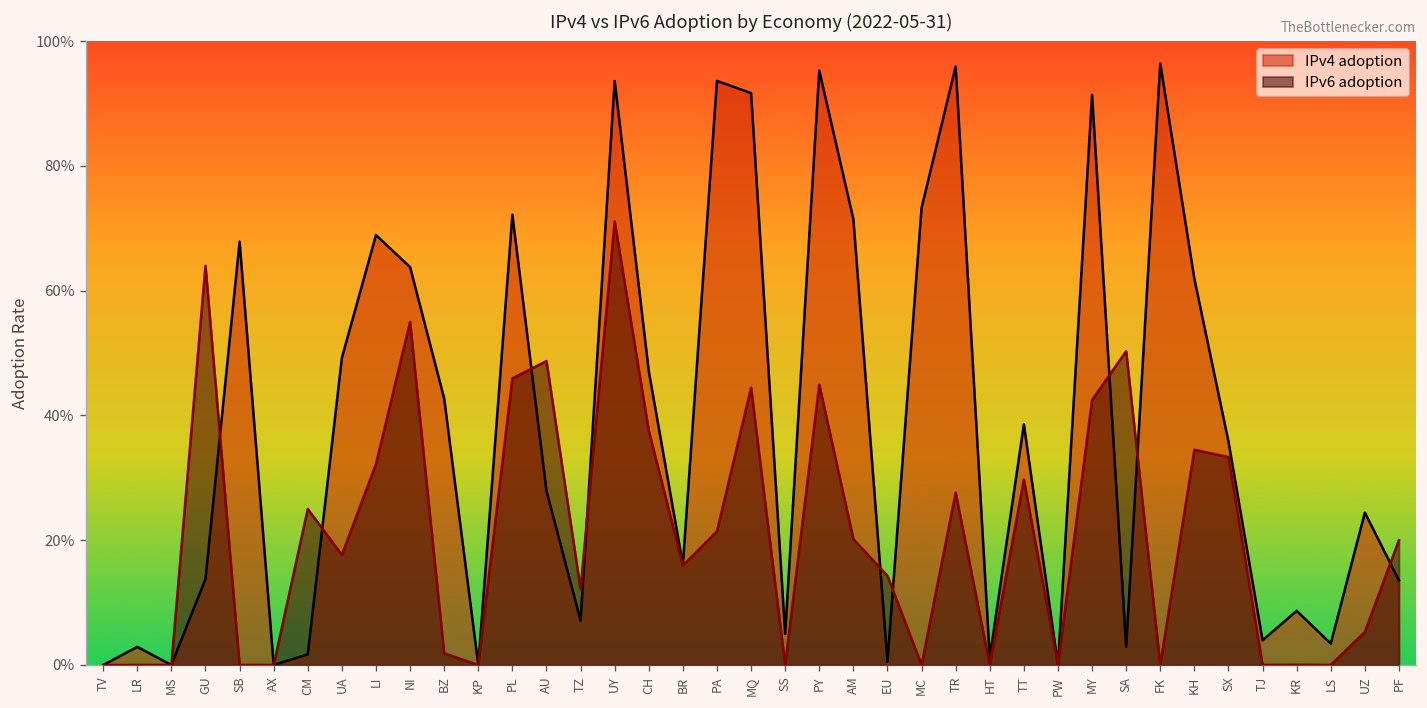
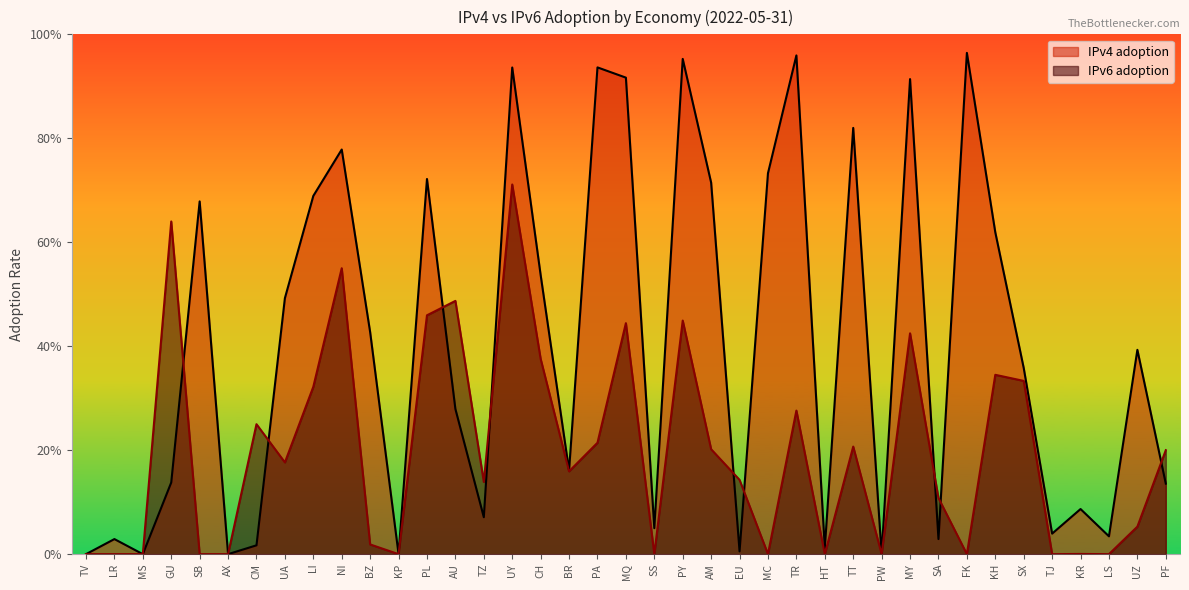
  {
    "IPv4 adoption": {
      "LR": "3%",
      "GU": "14%",
      "SB": "68%",
      "CM": "2%",
      "UA": "49%",
      "LI": "69%",
-     "NI": "64%",
+     "NI": "78%",
      "BZ": "43%",
      "PL": "72%",
      "AU": "28%",
      "TZ": "7%",
      "UY": "94%",
-     "CH": "47%",
+     "CH": "54%",
      "PA": "94%",
      "MQ": "92%",
      "SS": "5%",
      "PY": "95%",
      "AM": "71%",
      "EU": "1%",
      "MC": "73%",
      "TR": "96%",
      "HT": "1%",
-     "TT": "39%",
+     "TT": "82%",
      "MY": "91%",
      "SA": "3%",
      "FK": "96%",
      "KH": "62%",
      "SX": "36%",
      "TJ": "4%",
      "KR": "9%",
      "LS": "3%",
-     "UZ": "24%",
+     "UZ": "39%",
      "PF": "14%"
    },
    "IPv6 adoption": {
      "LR": "0%",
      "GU": "64%",
      "SB": "0%",
      "CM": "25%",
      "UA": "18%",
      "LI": "32%",
      "NI": "55%",
      "BZ": "2%",
      "PL": "46%",
      "AU": "49%",
-     "TZ": "12%",
+     "TZ": "14%",
      "UY": "71%",
      "CH": "38%",
      "PA": "21%",
      "MQ": "44%",
      "SS": "0%",
      "PY": "45%",
      "AM": "20%",
      "EU": "14%",
      "MC": "0%",
      "TR": "28%",
      "HT": "0%",
-     "TT": "30%",
+     "TT": "21%",
      "MY": "42%",
-     "SA": "50%",
+     "SA": "11%",
      "FK": "0%",
      "KH": "35%",
      "SX": "33%",
      "TJ": "0%",
      "KR": "0%",
      "LS": "0%",
      "UZ": "5%",
      "PF": "20%"
    }
  }
